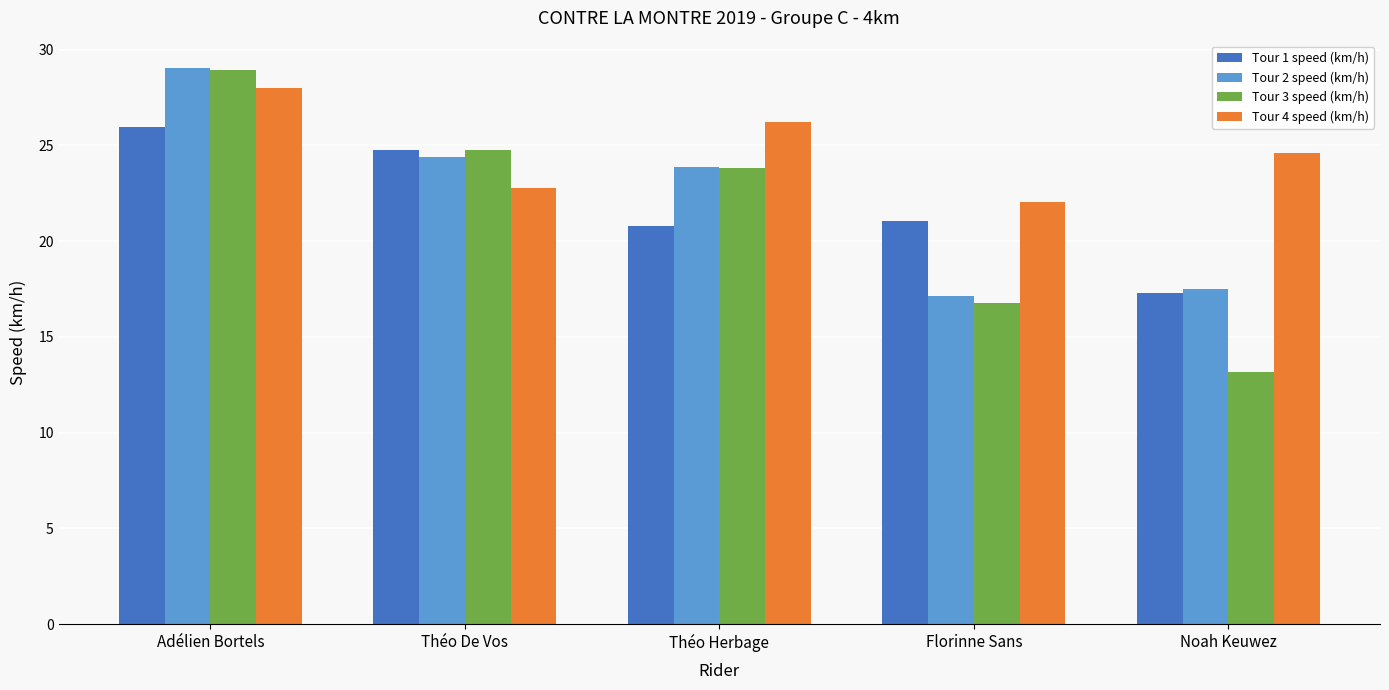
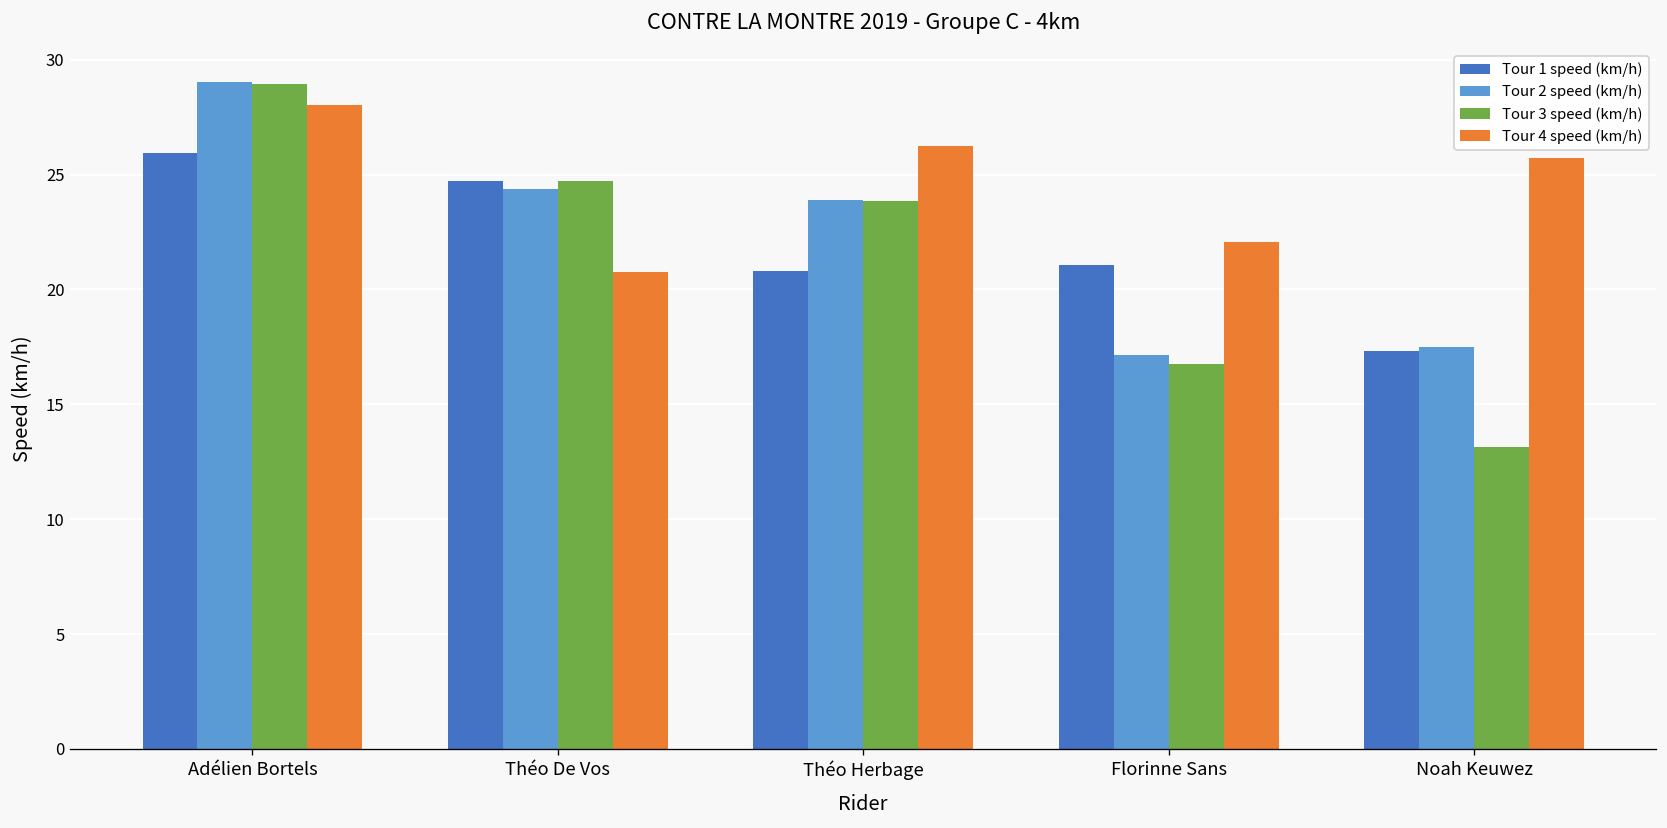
  {
    "Tour 3 speed (km/h)": {
      "Adélien Bortels": 29.0,
      "Théo De Vos": 24.7,
      "Théo Herbage": 23.8,
      "Florinne Sans": 16.8,
      "Noah Keuwez": 13.2
    },
    "Tour 4 speed (km/h)": {
      "Adélien Bortels": 28.0,
-     "Théo De Vos": 22.8,
+     "Théo De Vos": 20.8,
      "Théo Herbage": 26.2,
      "Florinne Sans": 22.1,
-     "Noah Keuwez": 24.6
+     "Noah Keuwez": 25.7
    }
  }
